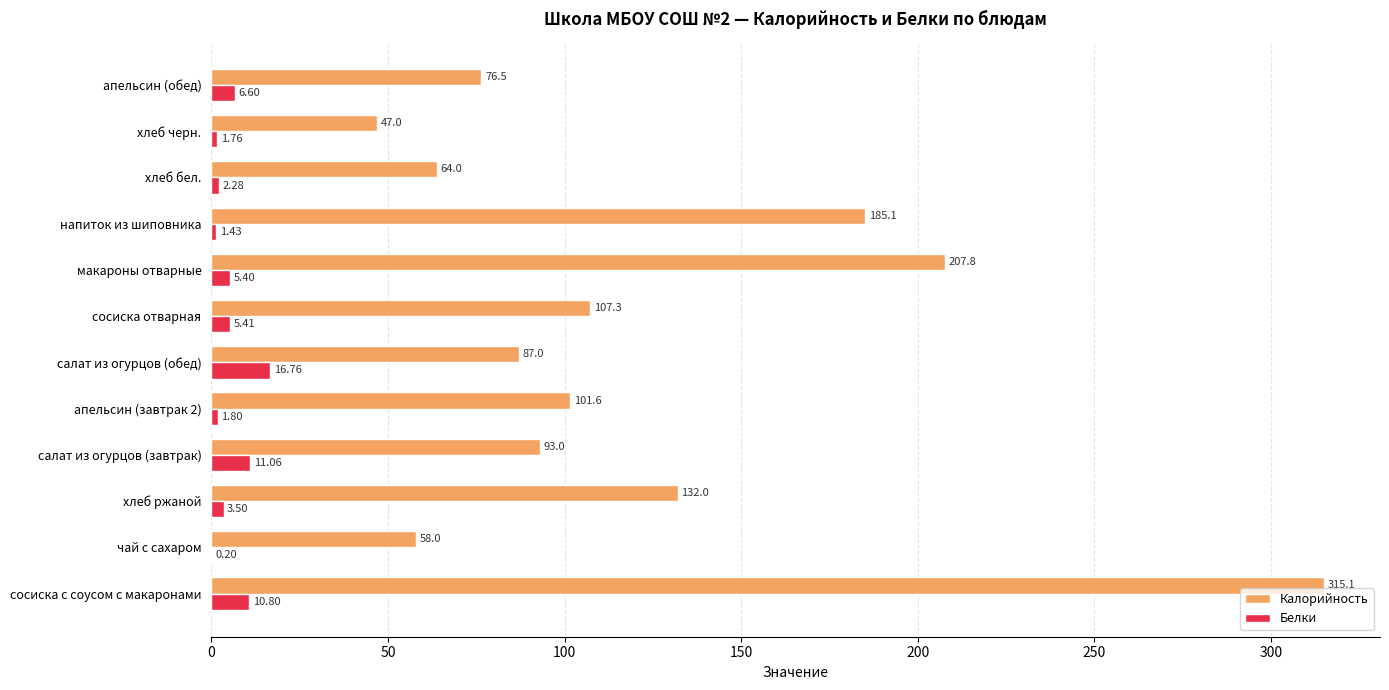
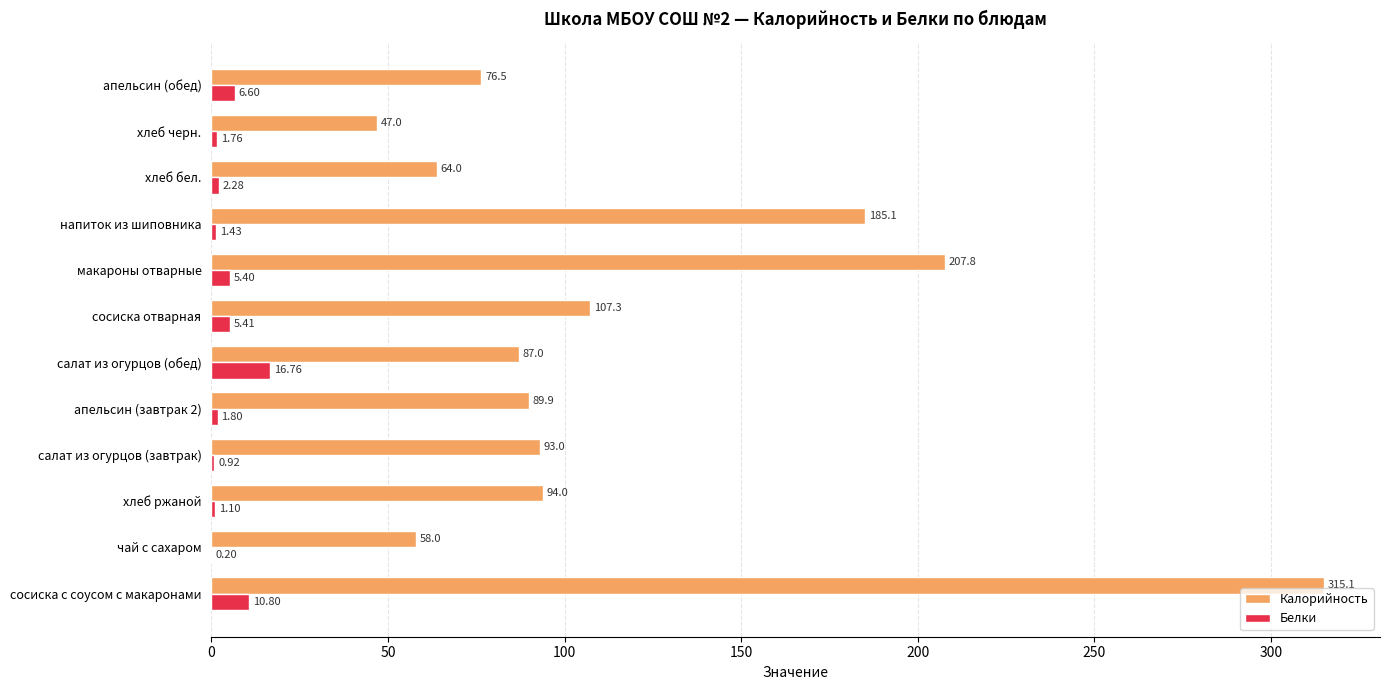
  {
    "Калорийность": {
      "апельсин (обед)": 76.5,
      "хлеб черн.": 47.0,
      "хлеб бел.": 64.0,
      "напиток из шиповника": 185.1,
      "макароны отварные": 207.8,
      "сосиска отварная": 107.3,
      "салат из огурцов (обед)": 87.0,
-     "апельсин (завтрак 2)": 101.6,
+     "апельсин (завтрак 2)": 89.9,
      "салат из огурцов (завтрак)": 93.0,
-     "хлеб ржаной": 132.0,
+     "хлеб ржаной": 94.0,
      "чай с сахаром": 58.0
    },
    "Белки": {
      "апельсин (обед)": 6.60,
      "хлеб черн.": 1.76,
      "хлеб бел.": 2.28,
      "напиток из шиповника": 1.43,
      "макароны отварные": 5.40,
      "сосиска отварная": 5.41,
      "салат из огурцов (обед)": 16.76,
      "апельсин (завтрак 2)": 1.80,
-     "салат из огурцов (завтрак)": 11.06,
-     "хлеб ржаной": 3.50,
+     "салат из огурцов (завтрак)": 0.92,
+     "хлеб ржаной": 1.10,
      "чай с сахаром": 0.20,
      "сосиска с соусом с макаронами": 10.80
    }
  }
